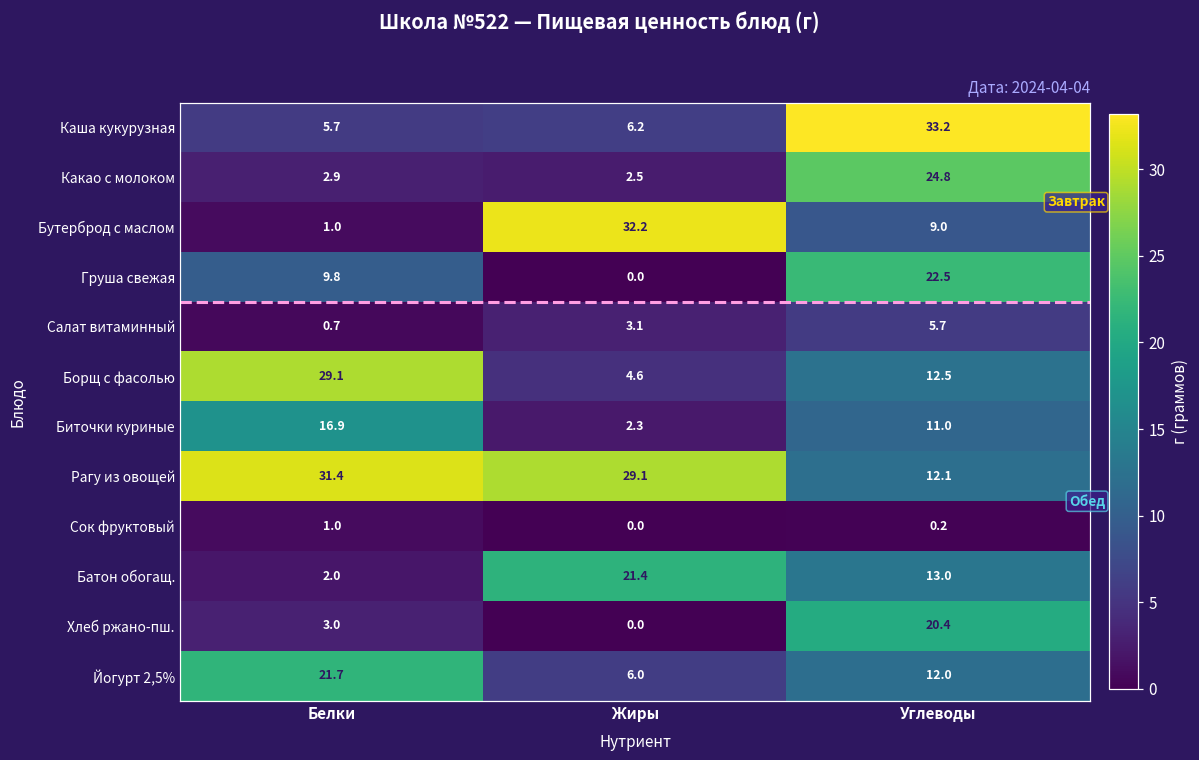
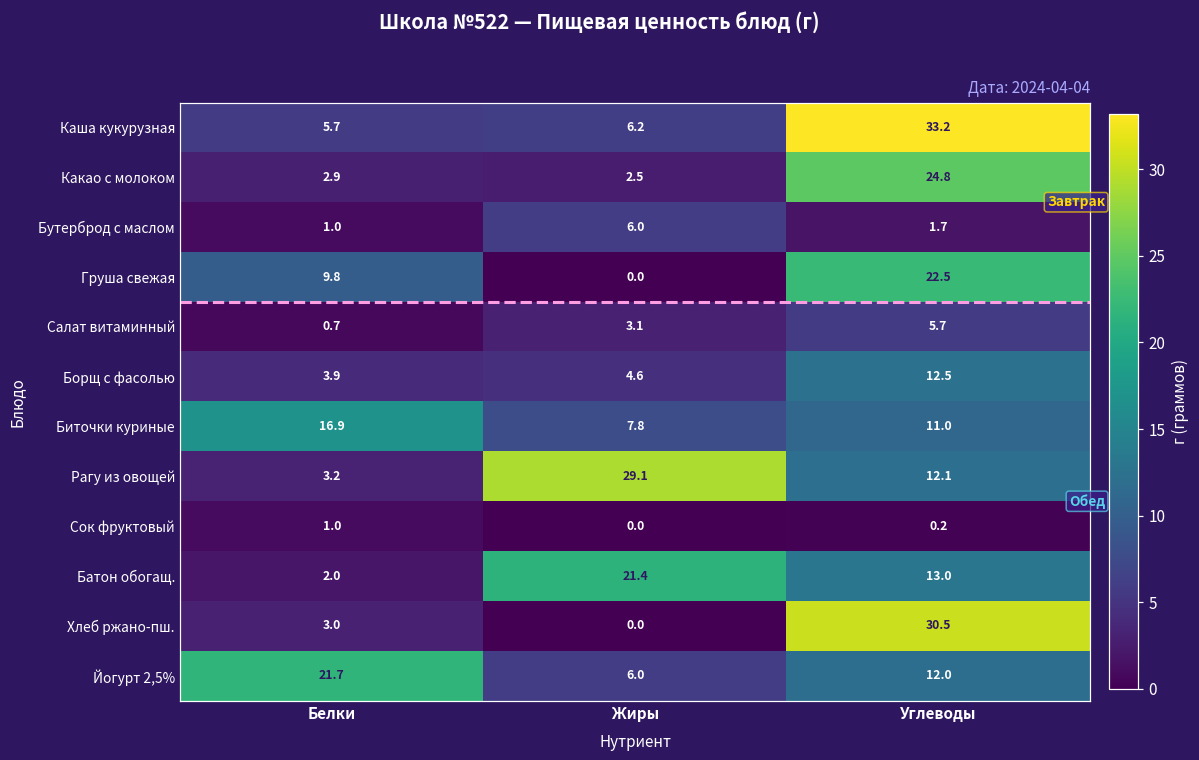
  {
    "Каша кукурузная": {
      "Белки": 5.7,
      "Жиры": 6.2,
      "Углеводы": 33.2
    },
    "Какао с молоком": {
      "Белки": 2.9,
      "Жиры": 2.5,
      "Углеводы": 24.8
    },
    "Бутерброд с маслом": {
      "Белки": 1.0,
-     "Жиры": 32.2,
-     "Углеводы": 9.0
+     "Жиры": 6.0,
+     "Углеводы": 1.7
    },
    "Груша свежая": {
      "Белки": 9.8,
      "Жиры": 0.0,
      "Углеводы": 22.5
    },
    "Салат витаминный": {
      "Белки": 0.7,
      "Жиры": 3.1,
      "Углеводы": 5.7
    },
    "Борщ с фасолью": {
-     "Белки": 29.1,
+     "Белки": 3.9,
      "Жиры": 4.6,
      "Углеводы": 12.5
    },
    "Биточки куриные": {
      "Белки": 16.9,
-     "Жиры": 2.3,
+     "Жиры": 7.8,
      "Углеводы": 11.0
    },
    "Рагу из овощей": {
-     "Белки": 31.4,
+     "Белки": 3.2,
      "Жиры": 29.1,
      "Углеводы": 12.1
    },
    "Сок фруктовый": {
      "Белки": 1.0,
      "Жиры": 0.0,
      "Углеводы": 0.2
    },
    "Батон обогащ.": {
      "Белки": 2.0,
      "Жиры": 21.4,
      "Углеводы": 13.0
    },
    "Хлеб ржано-пш.": {
      "Белки": 3.0,
      "Жиры": 0.0,
-     "Углеводы": 20.4
+     "Углеводы": 30.5
    },
    "Йогурт 2,5%": {
      "Белки": 21.7,
      "Жиры": 6.0,
      "Углеводы": 12.0
    }
  }
